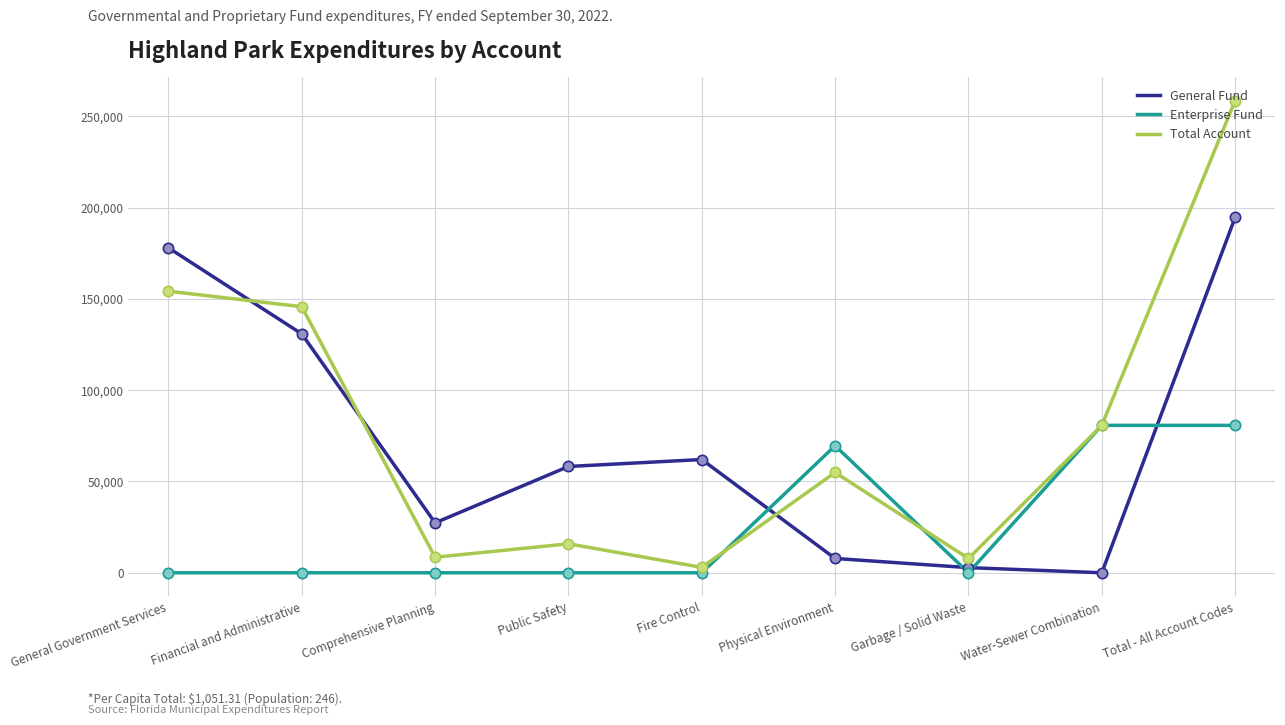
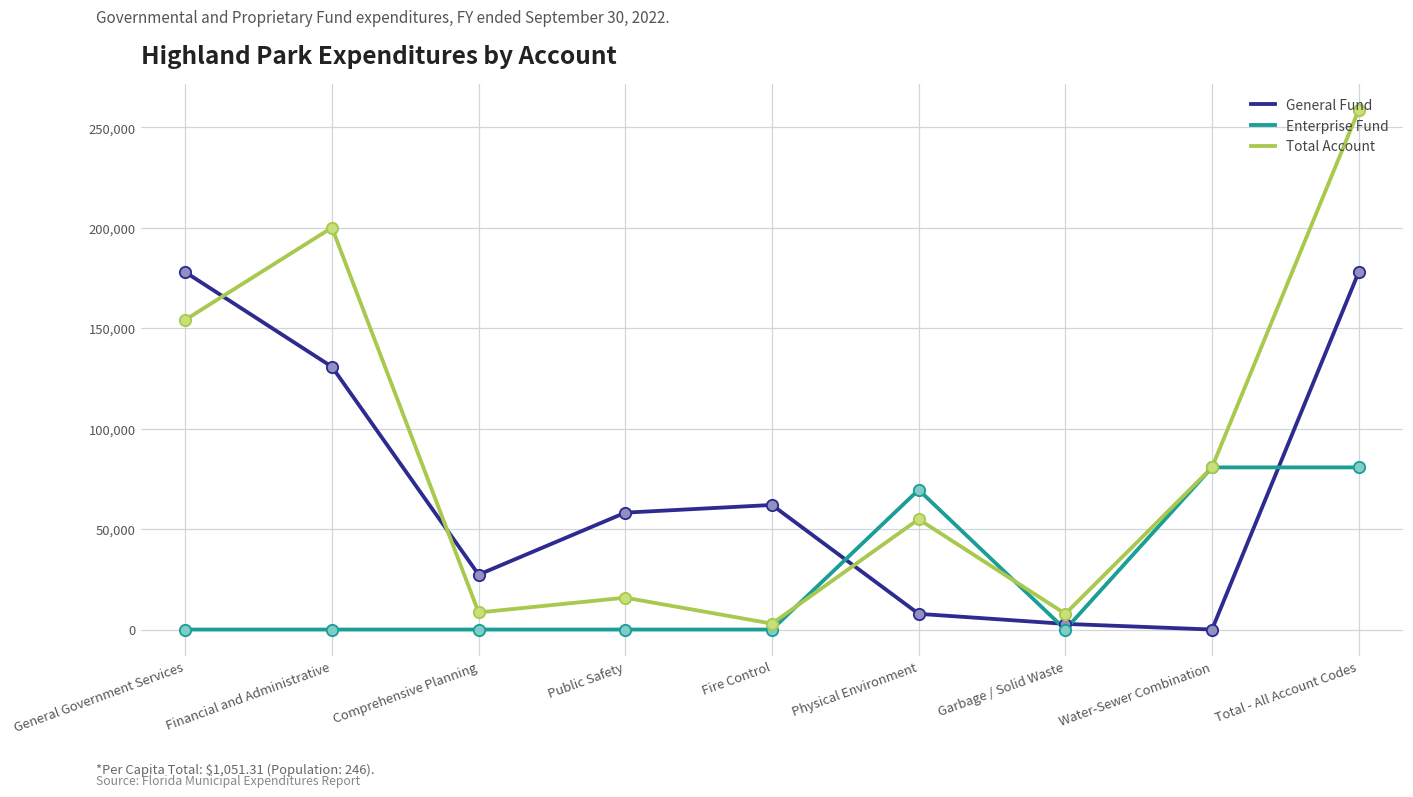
  {
    "General Fund": {
      "General Government Services": "178,000",
      "Financial and Administrative": "131,000",
      "Comprehensive Planning": "27,000",
      "Public Safety": "58,000",
      "Fire Control": "62,000",
      "Physical Environment": "8,000",
      "Garbage / Solid Waste": "3,000",
      "Water-Sewer Combination": "0",
-     "Total - All Account Codes": "195,000"
+     "Total - All Account Codes": "178,000"
    },
    "Enterprise Fund": {
      "General Government Services": "0",
      "Financial and Administrative": "0",
      "Comprehensive Planning": "0",
      "Public Safety": "0",
      "Fire Control": "0",
      "Physical Environment": "70,000",
      "Garbage / Solid Waste": "0",
      "Total - All Account Codes": "81,000"
    },
    "Total Account": {
      "General Government Services": "154,000",
-     "Financial and Administrative": "146,000",
+     "Financial and Administrative": "200,000",
      "Comprehensive Planning": "9,000",
      "Public Safety": "16,000",
      "Fire Control": "3,000",
      "Physical Environment": "55,000",
      "Garbage / Solid Waste": "8,000",
      "Total - All Account Codes": "259,000"
    }
  }
